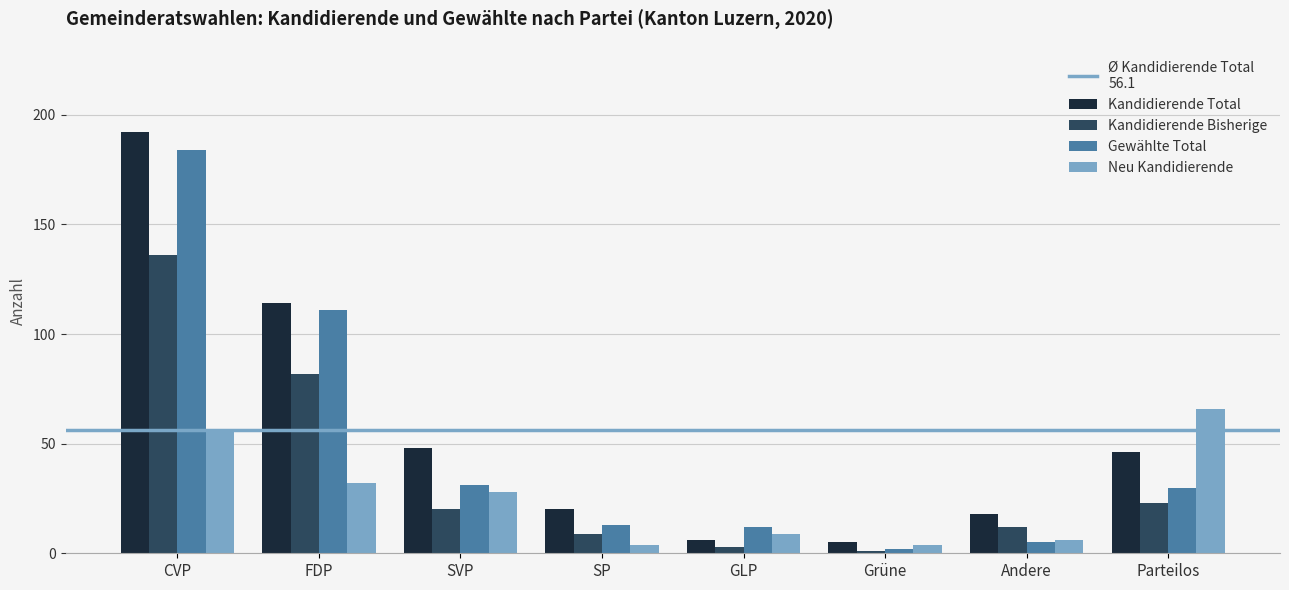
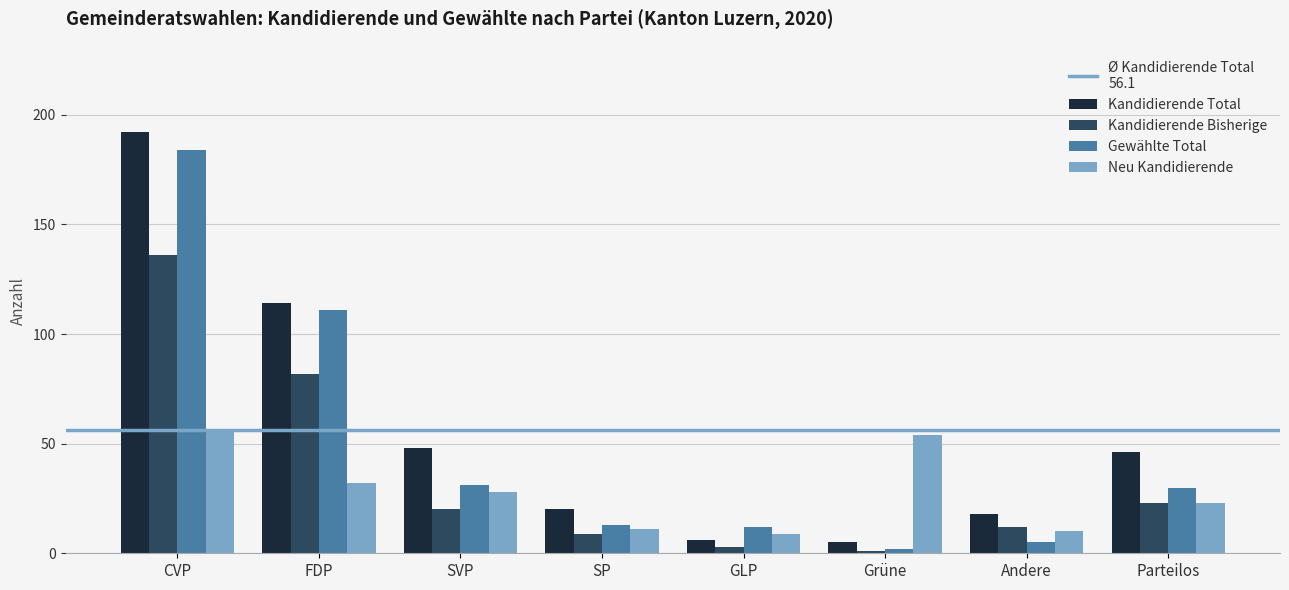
  {
    "Gewählte Total": {
      "CVP": 184,
      "FDP": 111,
      "SVP": 31,
      "SP": 13,
      "GLP": 12,
      "Grüne": 2,
      "Andere": 5,
      "Parteilos": 30
    },
    "Neu Kandidierende": {
      "CVP": 56,
      "FDP": 32,
      "SVP": 28,
-     "SP": 4,
+     "SP": 11,
      "GLP": 9,
-     "Grüne": 4,
-     "Andere": 6,
-     "Parteilos": 66
+     "Grüne": 54,
+     "Andere": 10,
+     "Parteilos": 23
    }
  }
